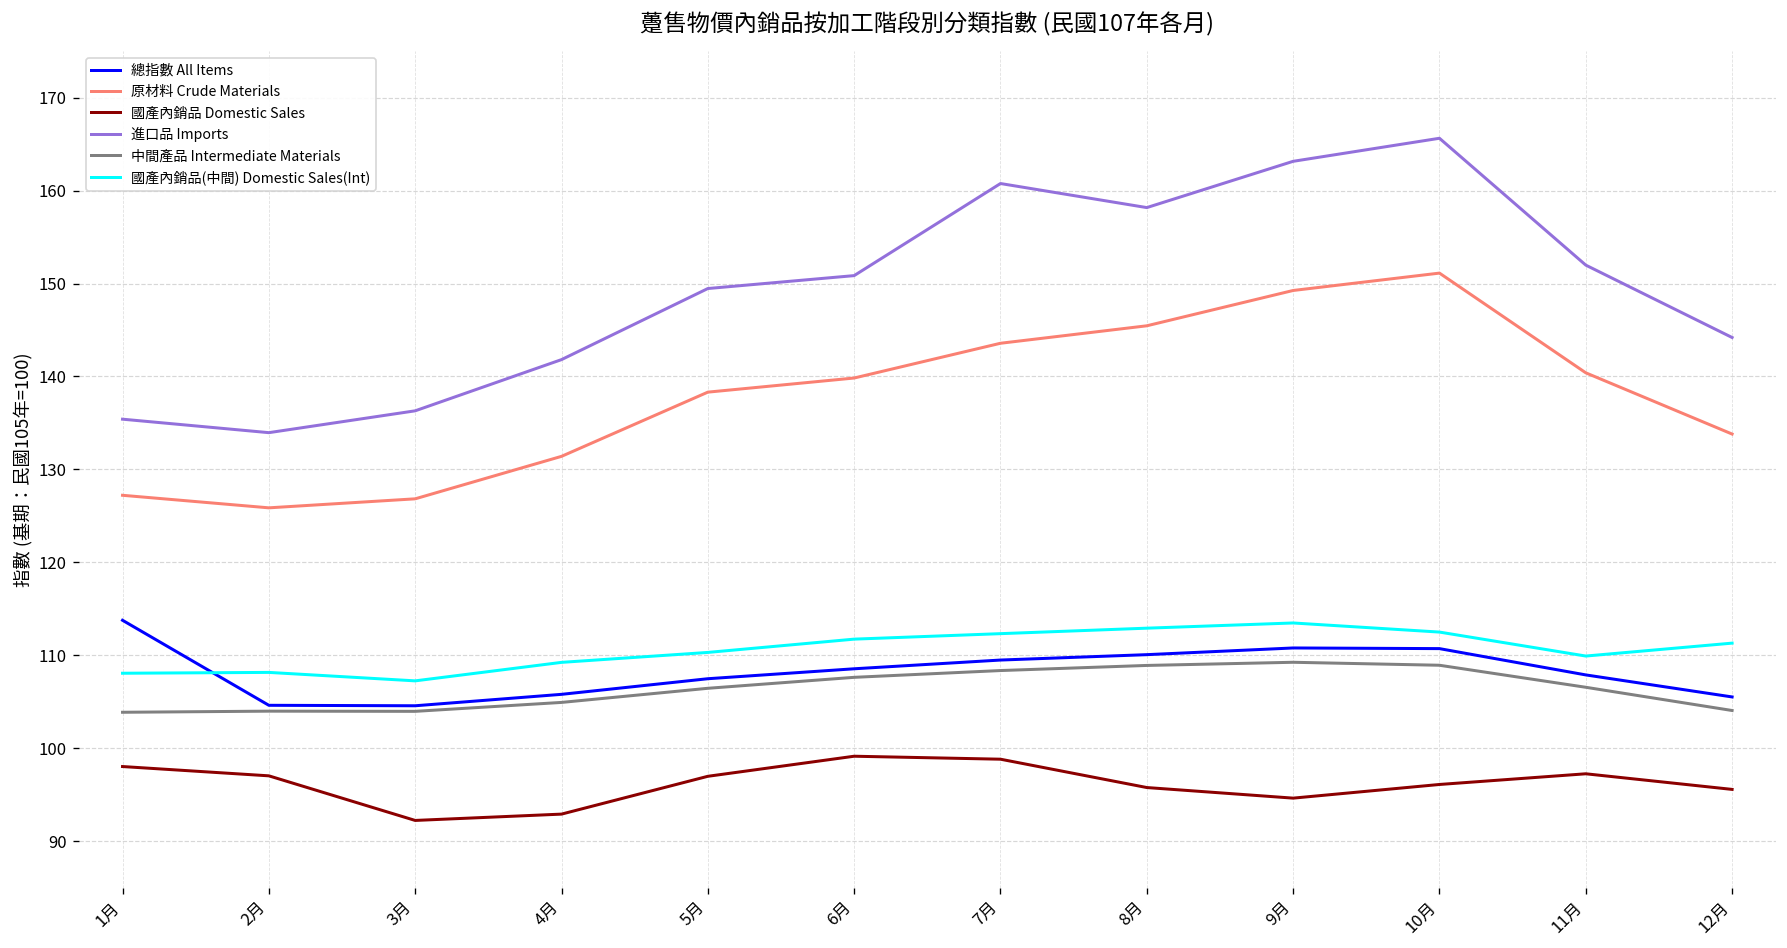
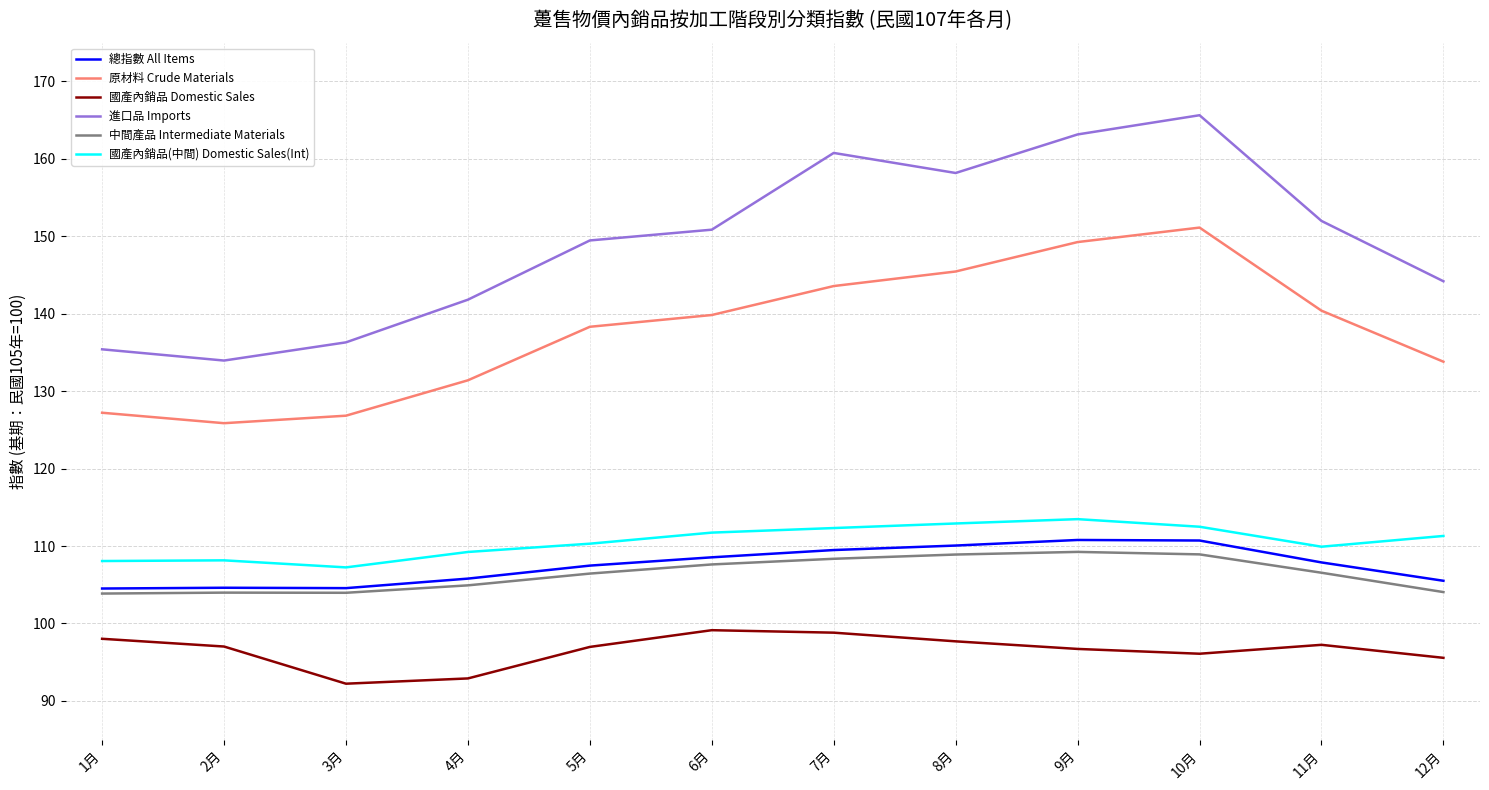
  {
    "總指數 All Items": {
-     "1月": 114,
+     "1月": 105,
      "2月": 105,
      "3月": 105,
      "4月": 106,
      "5月": 107,
      "6月": 109,
      "7月": 109,
      "8月": 110,
      "9月": 111,
      "10月": 111,
      "11月": 108,
      "12月": 106
    },
    "原材料 Crude Materials": {
      "1月": 127,
      "2月": 126,
      "3月": 127,
      "4月": 131,
      "5月": 138,
      "6月": 140,
      "7月": 144,
      "8月": 145,
      "9月": 149,
      "10月": 151,
      "11月": 140,
      "12月": 134
    },
    "國產內銷品 Domestic Sales": {
      "1月": 98,
      "2月": 97,
      "3月": 92,
      "4月": 93,
      "5月": 97,
      "6月": 99,
      "7月": 99,
-     "8月": 96,
-     "9月": 95,
+     "8月": 98,
+     "9月": 97,
      "10月": 96,
      "11月": 97,
      "12月": 96
    },
    "進口品 Imports": {
      "1月": 135,
      "2月": 134,
      "3月": 136,
      "4月": 142,
      "5月": 149,
      "6月": 151,
      "7月": 161,
      "8月": 158,
      "9月": 163,
      "10月": 166,
      "11月": 152,
      "12月": 144
    },
    "中間產品 Intermediate Materials": {
      "1月": 104,
      "2月": 104,
      "3月": 104,
      "4月": 105,
      "5月": 106,
      "6月": 108,
      "7月": 108,
      "8月": 109,
      "9月": 109,
      "10月": 109,
      "11月": 107,
      "12月": 104
    },
    "國產內銷品(中間) Domestic Sales(Int)": {
      "1月": 108,
      "2月": 108,
      "3月": 107,
      "4月": 109,
      "5月": 110,
      "6月": 112,
      "7月": 112,
      "8月": 113,
      "9月": 113,
      "10月": 112,
      "11月": 110,
      "12月": 111
    }
  }
